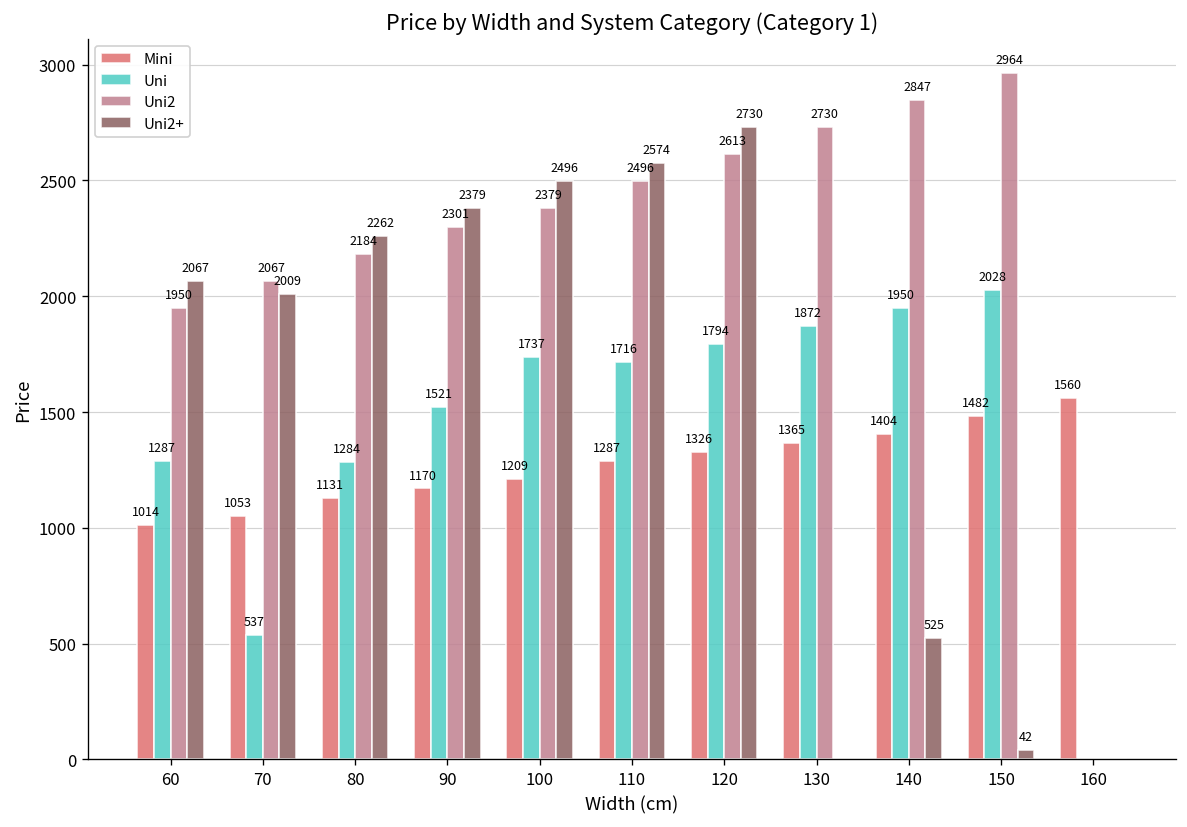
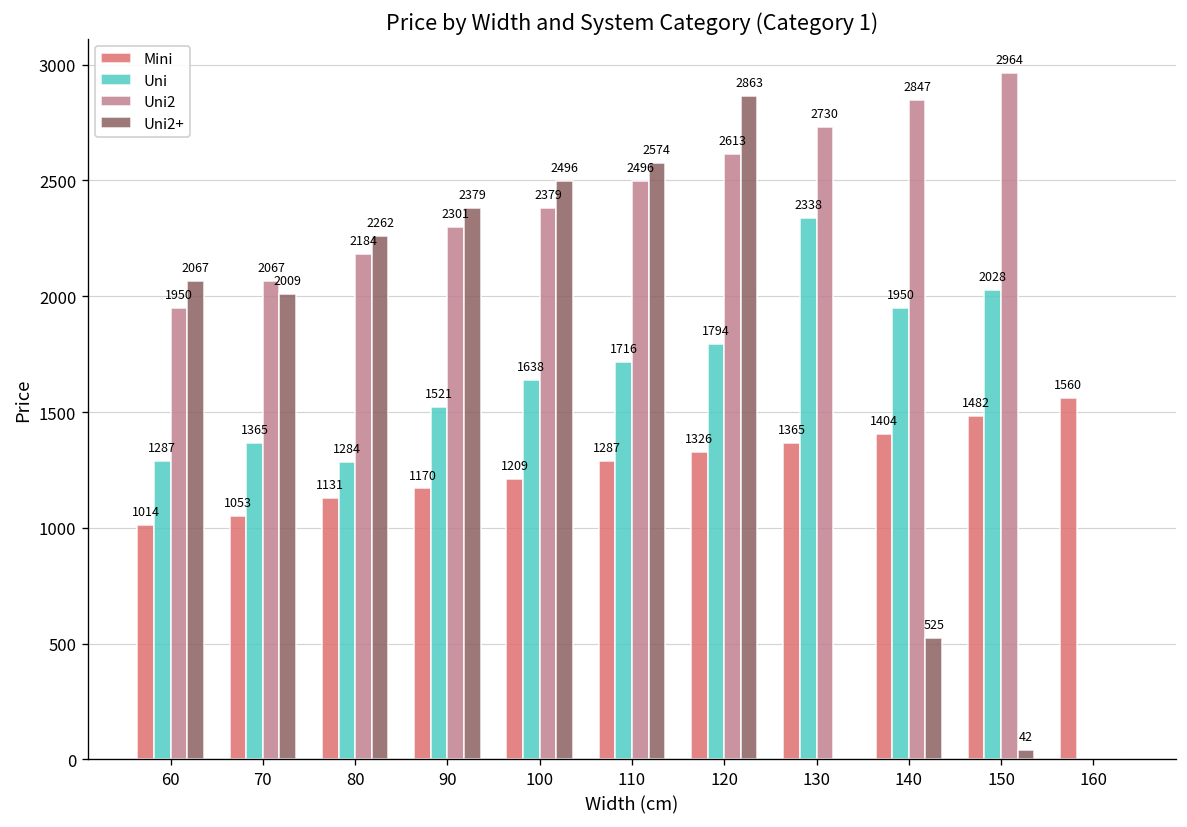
  {
    "Uni": {
      "60": 1287,
-     "70": 537,
+     "70": 1365,
      "80": 1284,
      "90": 1521,
-     "100": 1737,
+     "100": 1638,
      "110": 1716,
      "120": 1794,
-     "130": 1872,
+     "130": 2338,
      "140": 1950,
      "150": 2028
    },
    "Uni2+": {
      "60": 2067,
      "70": 2009,
      "80": 2262,
      "90": 2379,
      "100": 2496,
      "110": 2574,
-     "120": 2730,
+     "120": 2863,
      "140": 525,
      "150": 42
    }
  }
